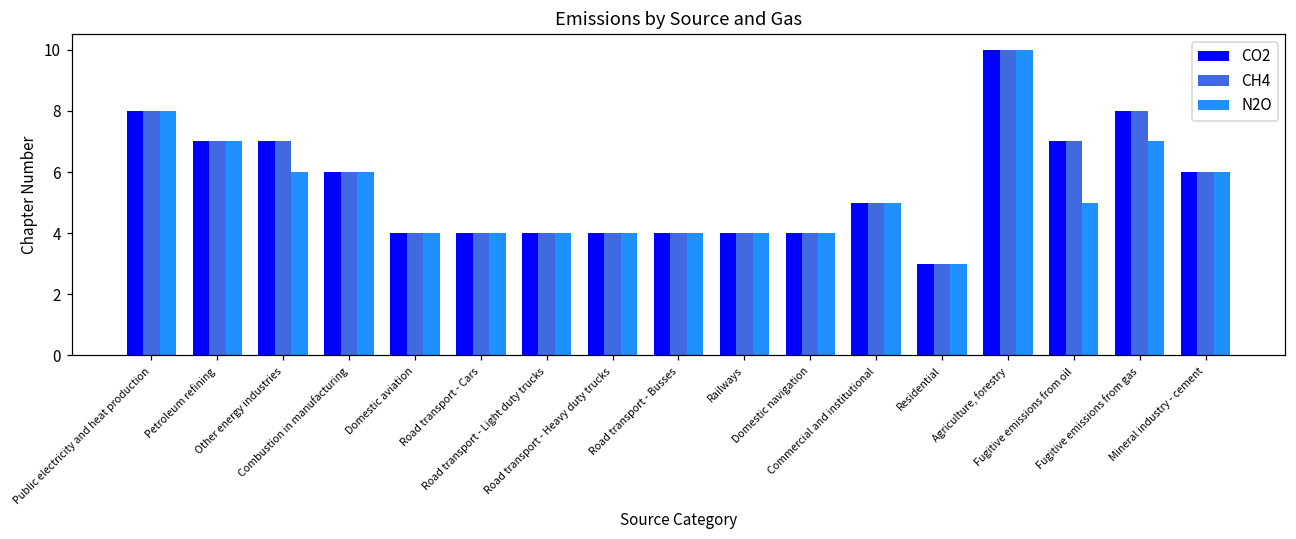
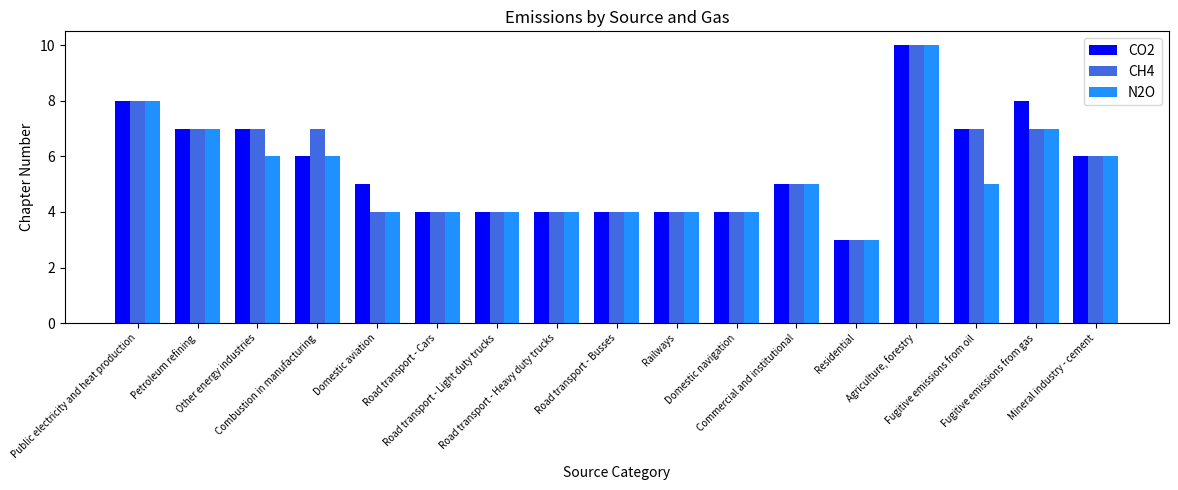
  {
    "CO2": {
      "Public electricity and heat production": 8,
      "Petroleum refining": 7,
      "Other energy industries": 7,
      "Combustion in manufacturing": 6,
-     "Domestic aviation": 4,
+     "Domestic aviation": 5,
      "Road transport - Cars": 4,
      "Road transport - Light duty trucks": 4,
      "Road transport - Heavy duty trucks": 4,
      "Road transport - Busses": 4,
      "Railways": 4,
      "Domestic navigation": 4,
      "Commercial and institutional": 5,
      "Residential": 3,
      "Agriculture, forestry": 10,
      "Fugitive emissions from oil": 7,
      "Fugitive emissions from gas": 8,
      "Mineral industry - cement": 6
    },
    "CH4": {
      "Public electricity and heat production": 8,
      "Petroleum refining": 7,
      "Other energy industries": 7,
-     "Combustion in manufacturing": 6,
+     "Combustion in manufacturing": 7,
      "Domestic aviation": 4,
      "Road transport - Cars": 4,
      "Road transport - Light duty trucks": 4,
      "Road transport - Heavy duty trucks": 4,
      "Road transport - Busses": 4,
      "Railways": 4,
      "Domestic navigation": 4,
      "Commercial and institutional": 5,
      "Residential": 3,
      "Agriculture, forestry": 10,
      "Fugitive emissions from oil": 7,
-     "Fugitive emissions from gas": 8,
+     "Fugitive emissions from gas": 7,
      "Mineral industry - cement": 6
    },
    "N2O": {
      "Public electricity and heat production": 8,
      "Petroleum refining": 7,
      "Other energy industries": 6,
      "Combustion in manufacturing": 6,
      "Domestic aviation": 4,
      "Road transport - Cars": 4,
      "Road transport - Light duty trucks": 4,
      "Road transport - Heavy duty trucks": 4,
      "Road transport - Busses": 4,
      "Railways": 4,
      "Domestic navigation": 4,
      "Commercial and institutional": 5,
      "Residential": 3,
      "Agriculture, forestry": 10,
      "Fugitive emissions from oil": 5,
      "Fugitive emissions from gas": 7,
      "Mineral industry - cement": 6
    }
  }
